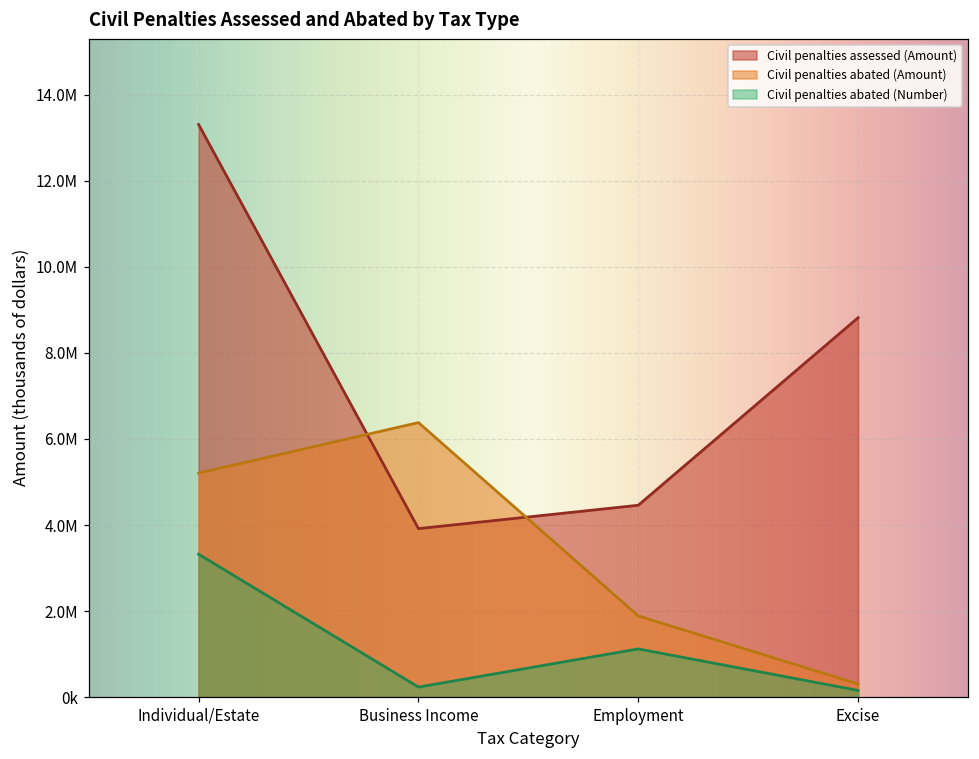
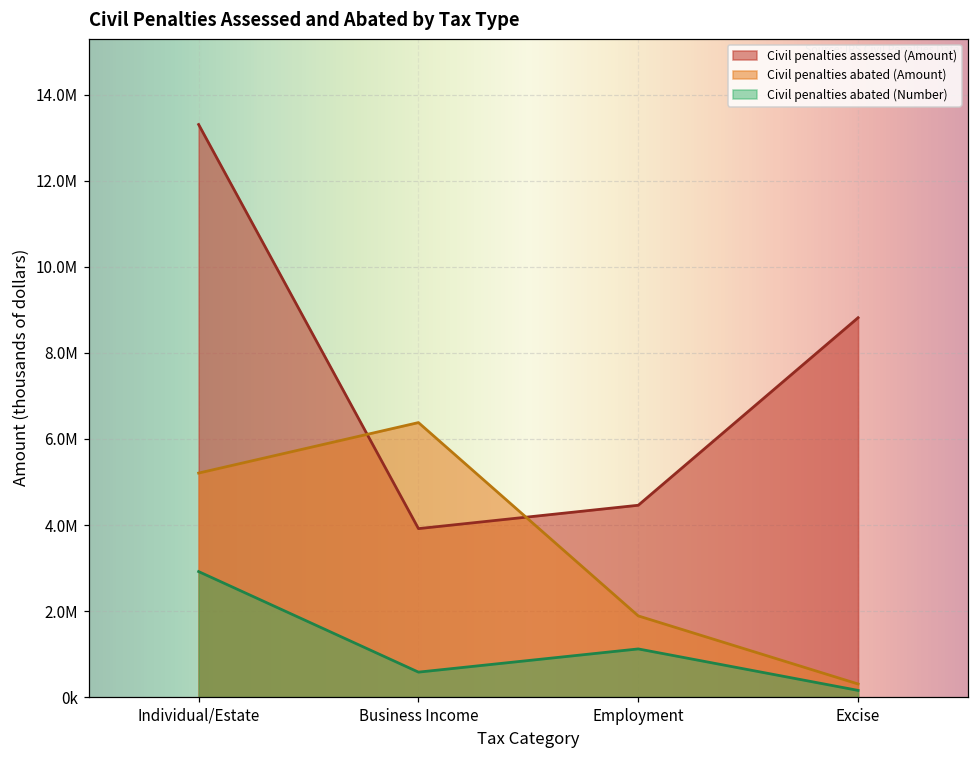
  {
    "Civil penalties assessed (Amount)": {
      "Individual/Estate": 13300000,
      "Business Income": 3900000,
      "Employment": 4500000,
      "Excise": 8800000
    },
    "Civil penalties abated (Amount)": {
      "Individual/Estate": 5200000,
      "Business Income": 6400000,
      "Employment": 1900000,
      "Excise": 300000
    },
    "Civil penalties abated (Number)": {
-     "Individual/Estate": 3300000,
-     "Business Income": 200000,
+     "Individual/Estate": 2900000,
+     "Business Income": 600000,
      "Employment": 1100000,
      "Excise": 200000
    }
  }
